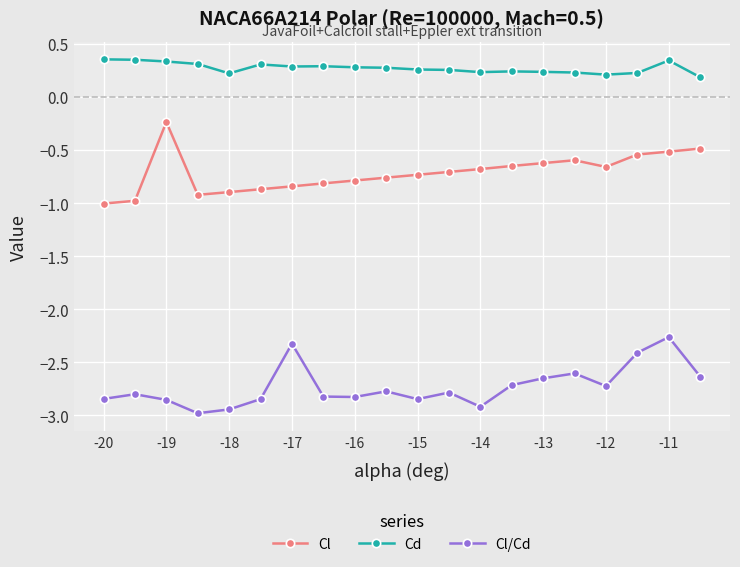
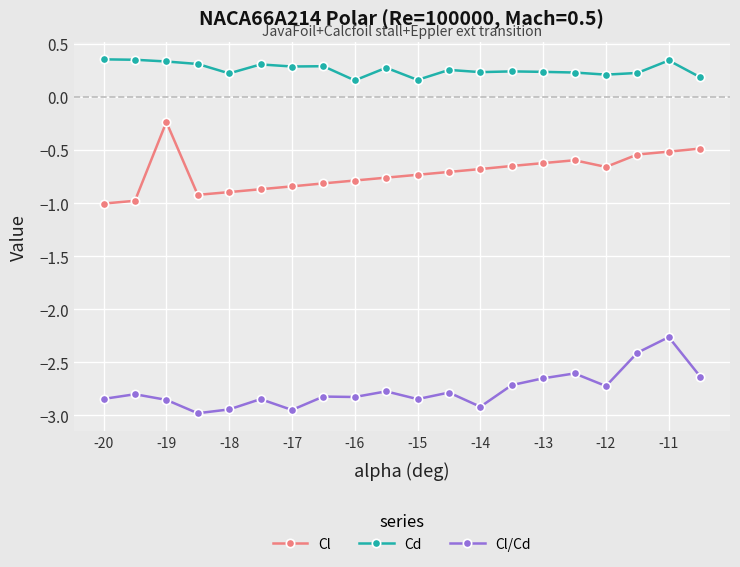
  {
    "Cl": {
      "-20": -1.01,
      "-19": -0.24,
      "-18": -0.90,
      "-17": -0.84,
      "-16": -0.79,
      "-15": -0.73,
      "-14": -0.68,
      "-13": -0.62,
      "-12": -0.66,
      "-11": -0.52
    },
    "Cd": {
      "-20": 0.35,
      "-19": 0.33,
      "-18": 0.22,
      "-17": 0.29,
-     "-16": 0.28,
-     "-15": 0.26,
+     "-16": 0.16,
+     "-15": 0.16,
      "-14": 0.23,
      "-13": 0.24,
      "-12": 0.21,
      "-11": 0.34
    },
    "Cl/Cd": {
      "-20": -2.85,
      "-19": -2.85,
      "-18": -2.94,
-     "-17": -2.33,
+     "-17": -2.95,
      "-16": -2.83,
      "-15": -2.85,
      "-14": -2.92,
      "-13": -2.65,
      "-12": -2.72,
      "-11": -2.26
    }
  }
